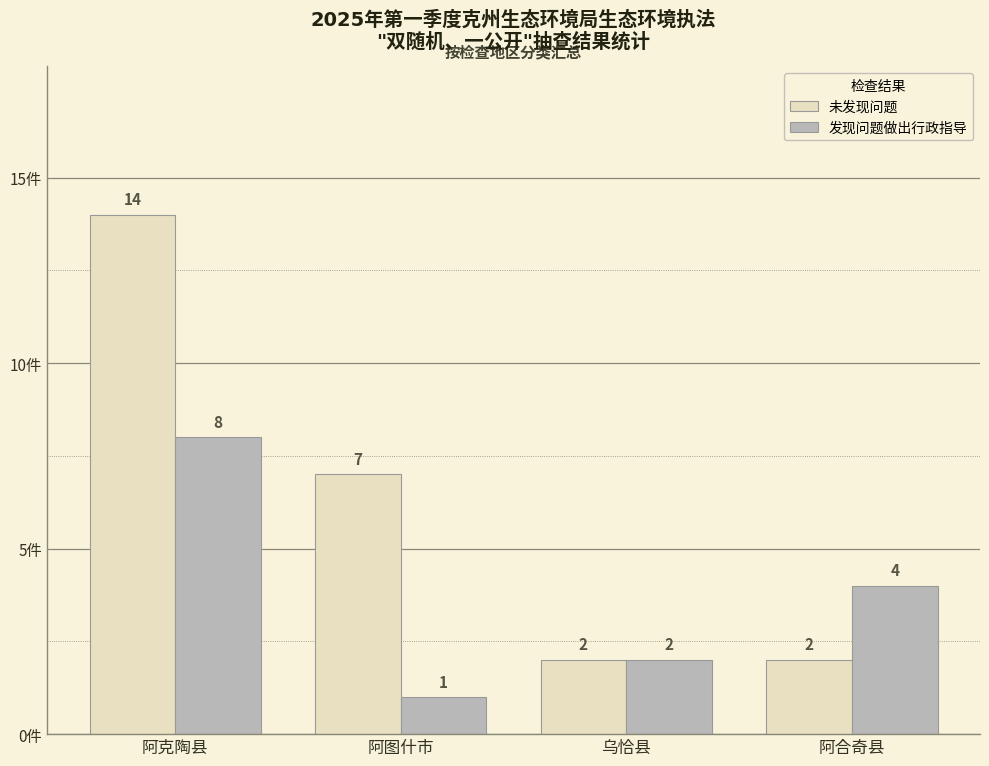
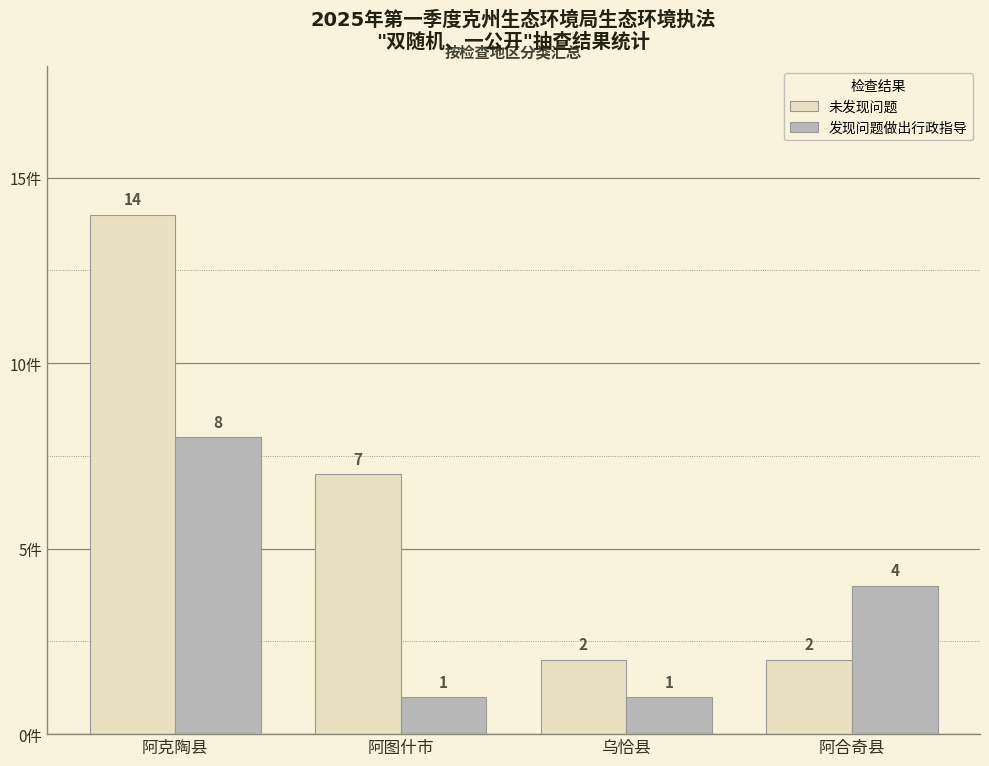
  {
    "未发现问题": {
      "阿克陶县": 14,
      "阿图什市": 7,
      "乌恰县": 2,
      "阿合奇县": 2
    },
    "发现问题做出行政指导": {
      "阿克陶县": 8,
      "阿图什市": 1,
-     "乌恰县": 2,
+     "乌恰县": 1,
      "阿合奇县": 4
    }
  }
